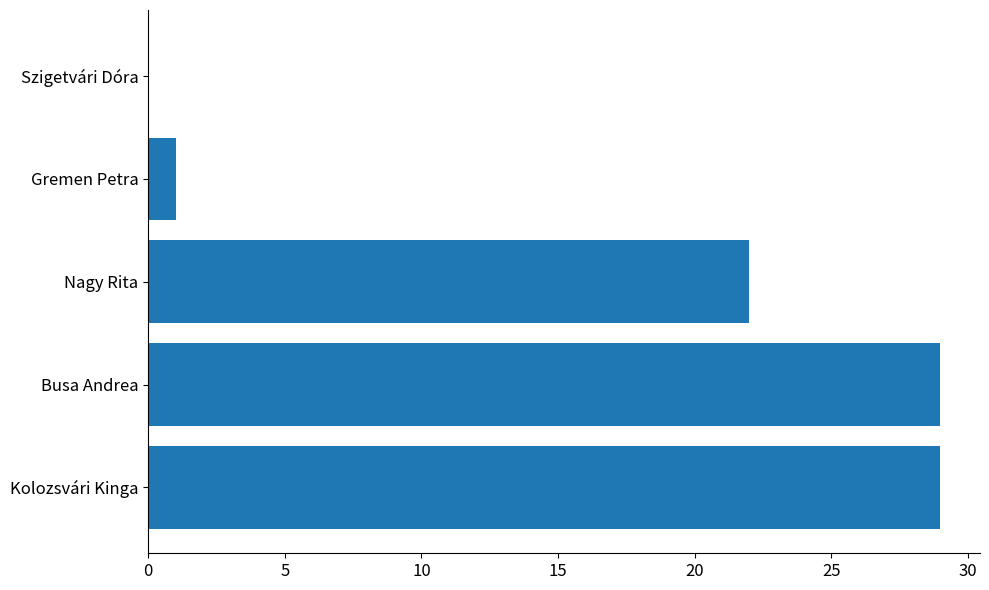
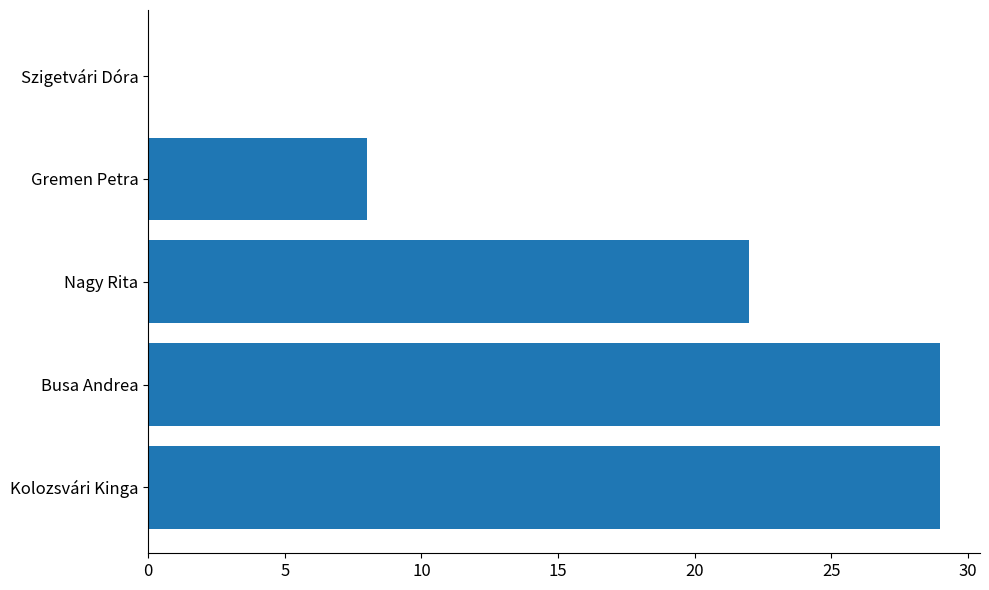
  {
    "Szigetvári Dóra": 0,
-   "Gremen Petra": 1,
+   "Gremen Petra": 8,
    "Nagy Rita": 22,
    "Busa Andrea": 29,
    "Kolozsvári Kinga": 29
  }
